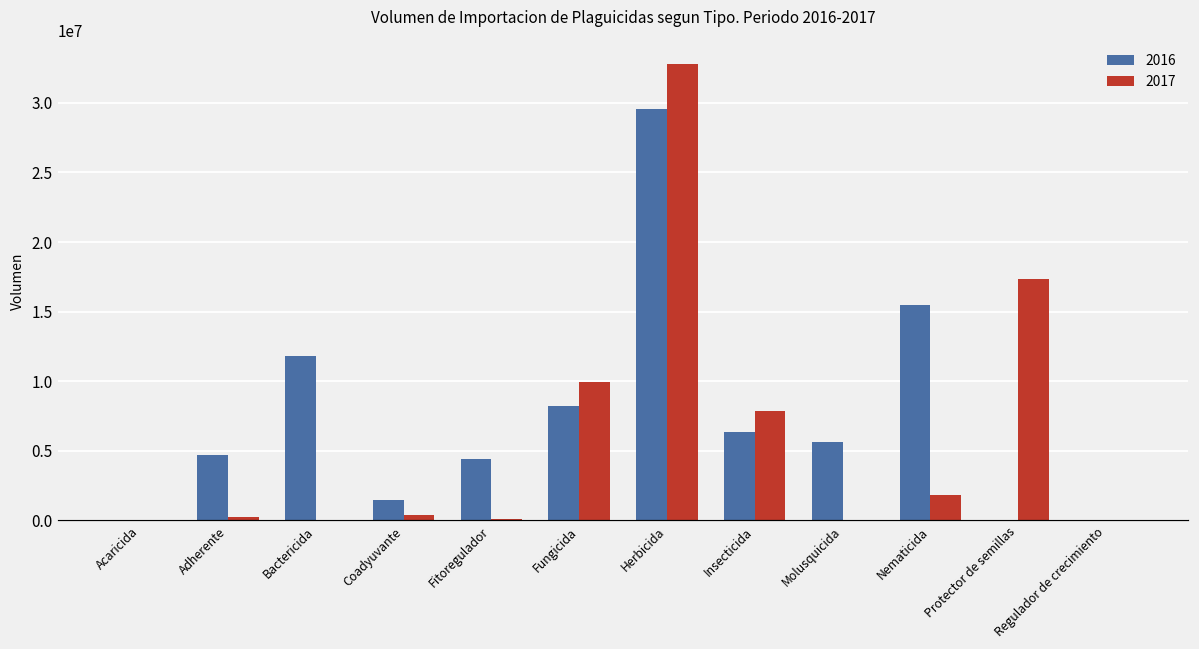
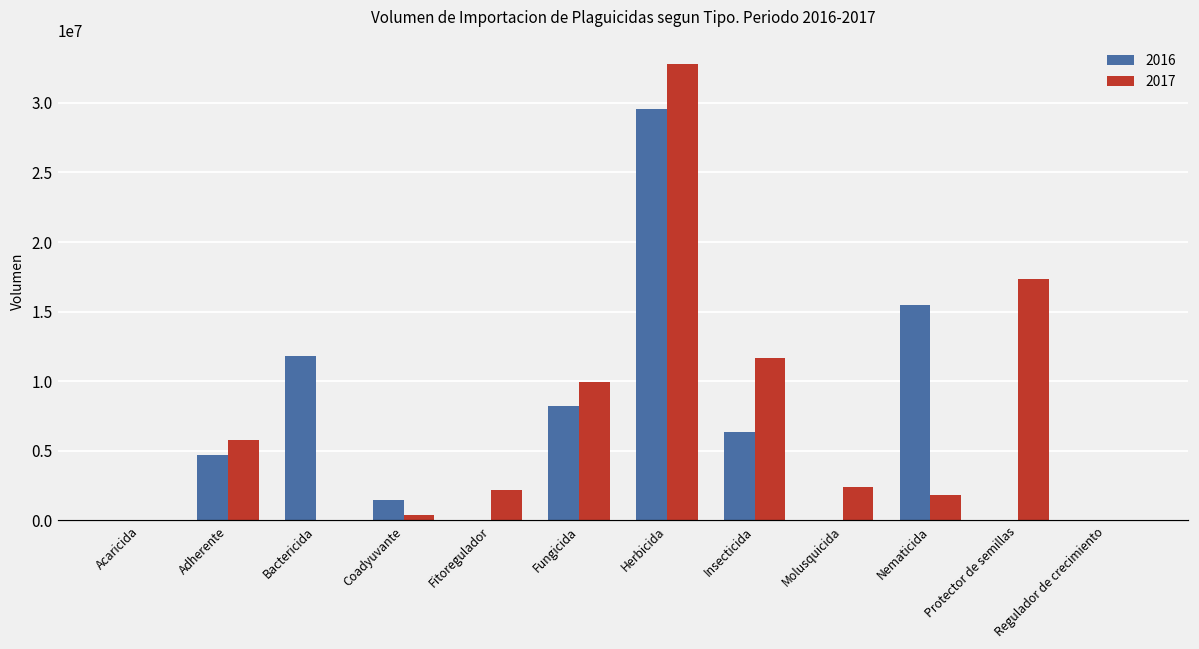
  {
    "2016": {
      "Adherente": 4700000,
      "Bactericida": 11800000,
      "Coadyuvante": 1500000,
-     "Fitoregulador": 4400000,
+     "Fitoregulador": 100000,
      "Fungicida": 8200000,
      "Herbicida": 29600000,
      "Insecticida": 6300000,
-     "Molusquicida": 5600000,
+     "Molusquicida": 0,
      "Nematicida": 15500000
    },
    "2017": {
-     "Adherente": 200000,
+     "Adherente": 5800000,
      "Coadyuvante": 400000,
-     "Fitoregulador": 100000,
+     "Fitoregulador": 2200000,
      "Fungicida": 10000000,
      "Herbicida": 32800000,
-     "Insecticida": 7800000,
-     "Molusquicida": 0,
+     "Insecticida": 11700000,
+     "Molusquicida": 2400000,
      "Nematicida": 1800000,
      "Protector de semillas": 17300000
    }
  }
